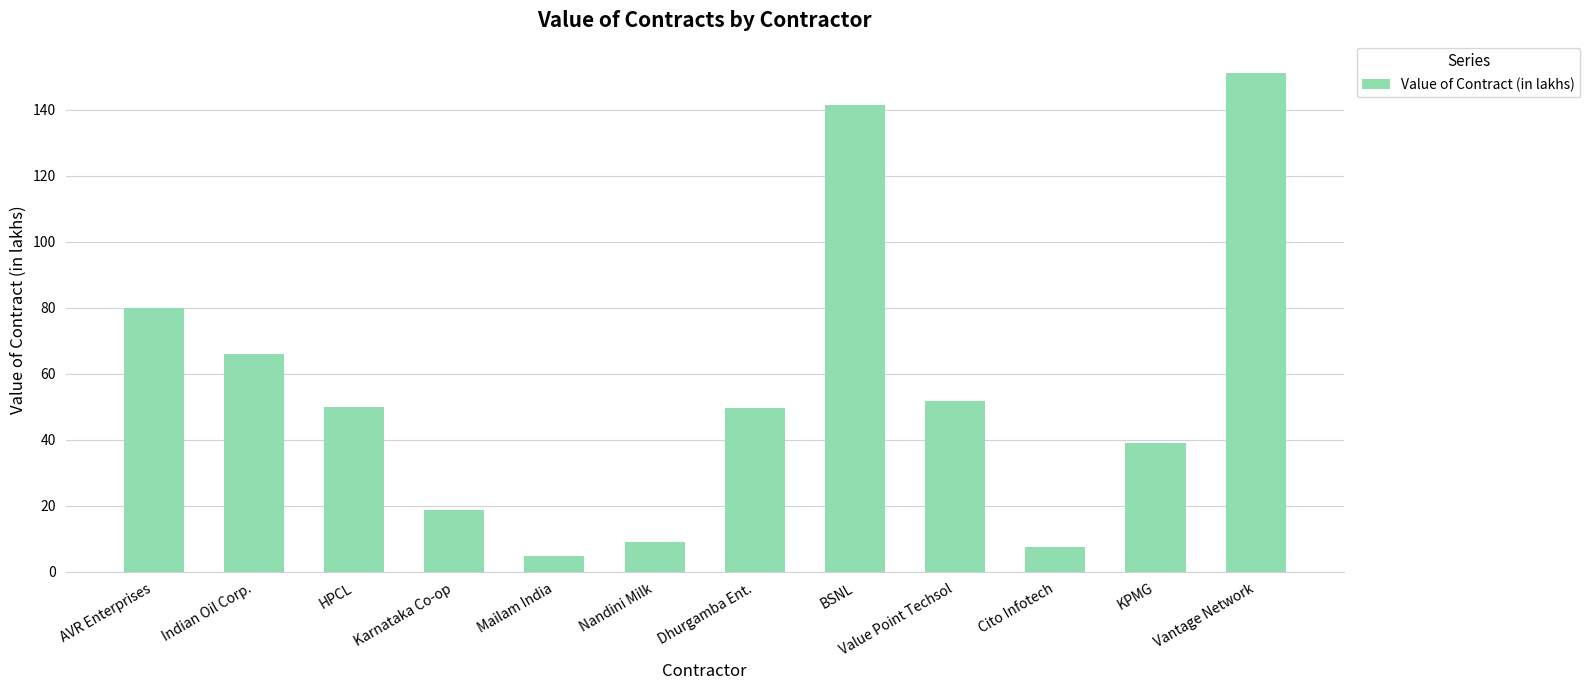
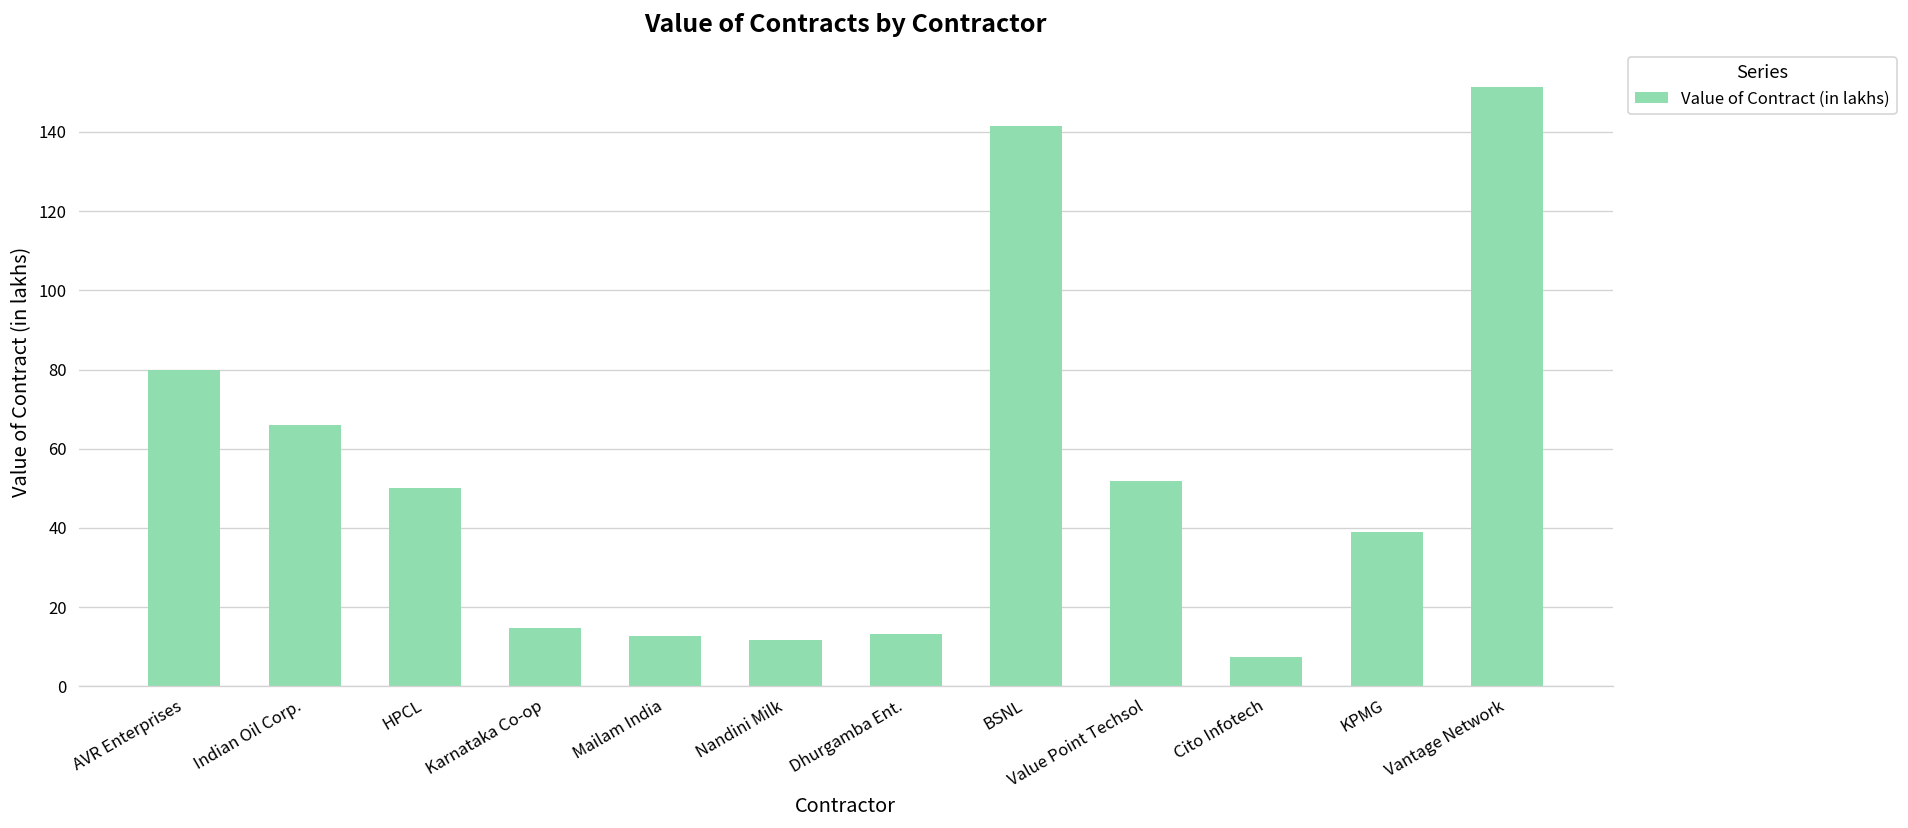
  {
    "AVR Enterprises": 80,
    "Indian Oil Corp.": 66,
    "HPCL": 50,
-   "Karnataka Co-op": 19,
-   "Mailam India": 5,
-   "Nandini Milk": 9,
-   "Dhurgamba Ent.": 50,
+   "Karnataka Co-op": 15,
+   "Mailam India": 13,
+   "Nandini Milk": 12,
+   "Dhurgamba Ent.": 13,
    "BSNL": 142,
    "Value Point Techsol": 52,
    "Cito Infotech": 8,
    "KPMG": 39,
    "Vantage Network": 151
  }
